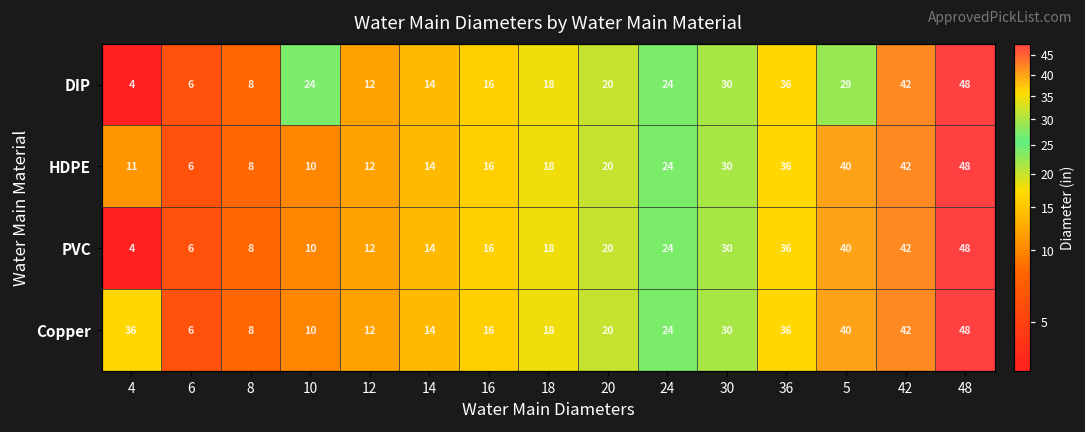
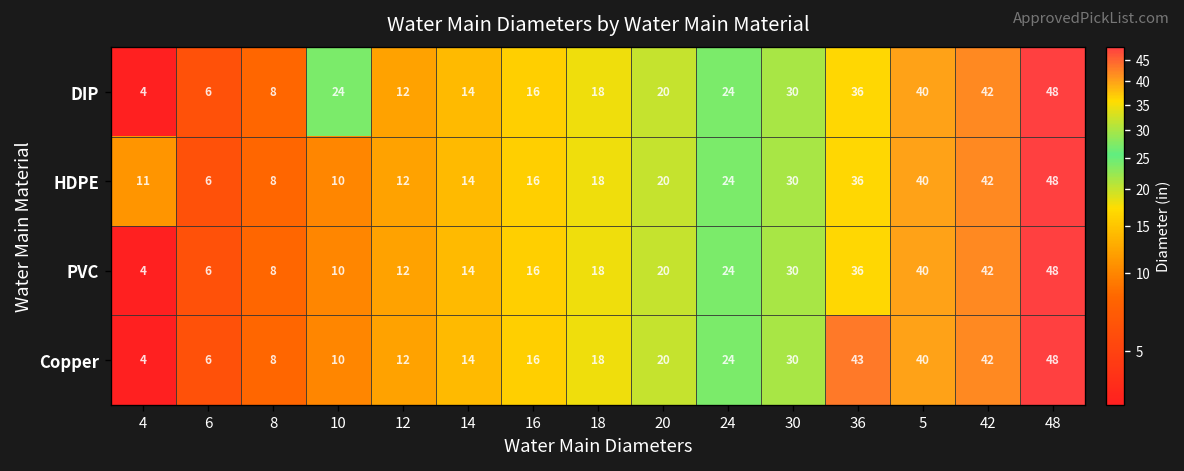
  {
    "DIP": {
      "4": 4,
      "6": 6,
      "8": 8,
      "10": 24,
      "12": 12,
      "14": 14,
      "16": 16,
      "18": 18,
      "20": 20,
      "24": 24,
      "30": 30,
      "36": 36,
-     "5": 29,
+     "5": 40,
      "42": 42,
      "48": 48
    },
    "HDPE": {
      "4": 11,
      "6": 6,
      "8": 8,
      "10": 10,
      "12": 12,
      "14": 14,
      "16": 16,
      "18": 18,
      "20": 20,
      "24": 24,
      "30": 30,
      "36": 36,
      "5": 40,
      "42": 42,
      "48": 48
    },
    "PVC": {
      "4": 4,
      "6": 6,
      "8": 8,
      "10": 10,
      "12": 12,
      "14": 14,
      "16": 16,
      "18": 18,
      "20": 20,
      "24": 24,
      "30": 30,
      "36": 36,
      "5": 40,
      "42": 42,
      "48": 48
    },
    "Copper": {
-     "4": 36,
+     "4": 4,
      "6": 6,
      "8": 8,
      "10": 10,
      "12": 12,
      "14": 14,
      "16": 16,
      "18": 18,
      "20": 20,
      "24": 24,
      "30": 30,
-     "36": 36,
+     "36": 43,
      "5": 40,
      "42": 42,
      "48": 48
    }
  }
